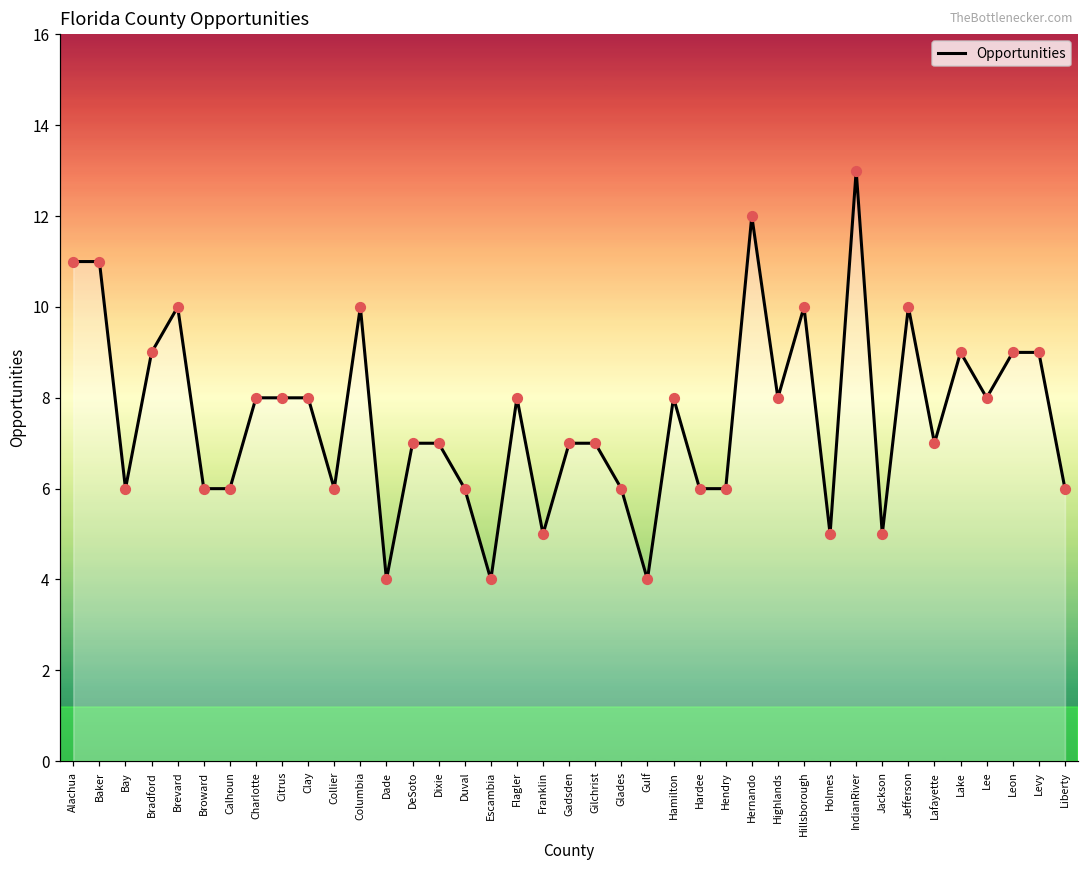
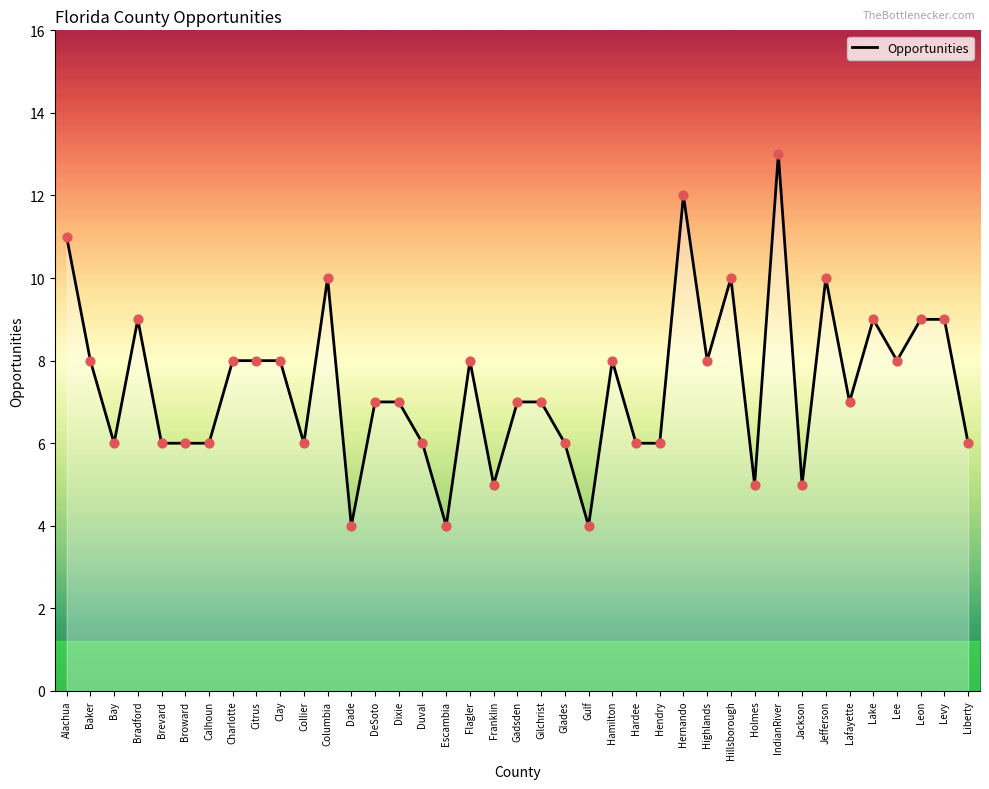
  {
    "Alachua": 11,
-   "Baker": 11,
+   "Baker": 8,
    "Bay": 6,
    "Bradford": 9,
-   "Brevard": 10,
+   "Brevard": 6,
    "Broward": 6,
    "Calhoun": 6,
    "Charlotte": 8,
    "Citrus": 8,
    "Clay": 8,
    "Collier": 6,
    "Columbia": 10,
    "Dade": 4,
    "DeSoto": 7,
    "Dixie": 7,
    "Duval": 6,
    "Escambia": 4,
    "Flagler": 8,
    "Franklin": 5,
    "Gadsden": 7,
    "Gilchrist": 7,
    "Glades": 6,
    "Gulf": 4,
    "Hamilton": 8,
    "Hardee": 6,
    "Hendry": 6,
    "Hernando": 12,
    "Highlands": 8,
    "Hillsborough": 10,
    "Holmes": 5,
    "IndianRiver": 13,
    "Jackson": 5,
    "Jefferson": 10,
    "Lafayette": 7,
    "Lake": 9,
    "Lee": 8,
    "Leon": 9,
    "Levy": 9,
    "Liberty": 6
  }
